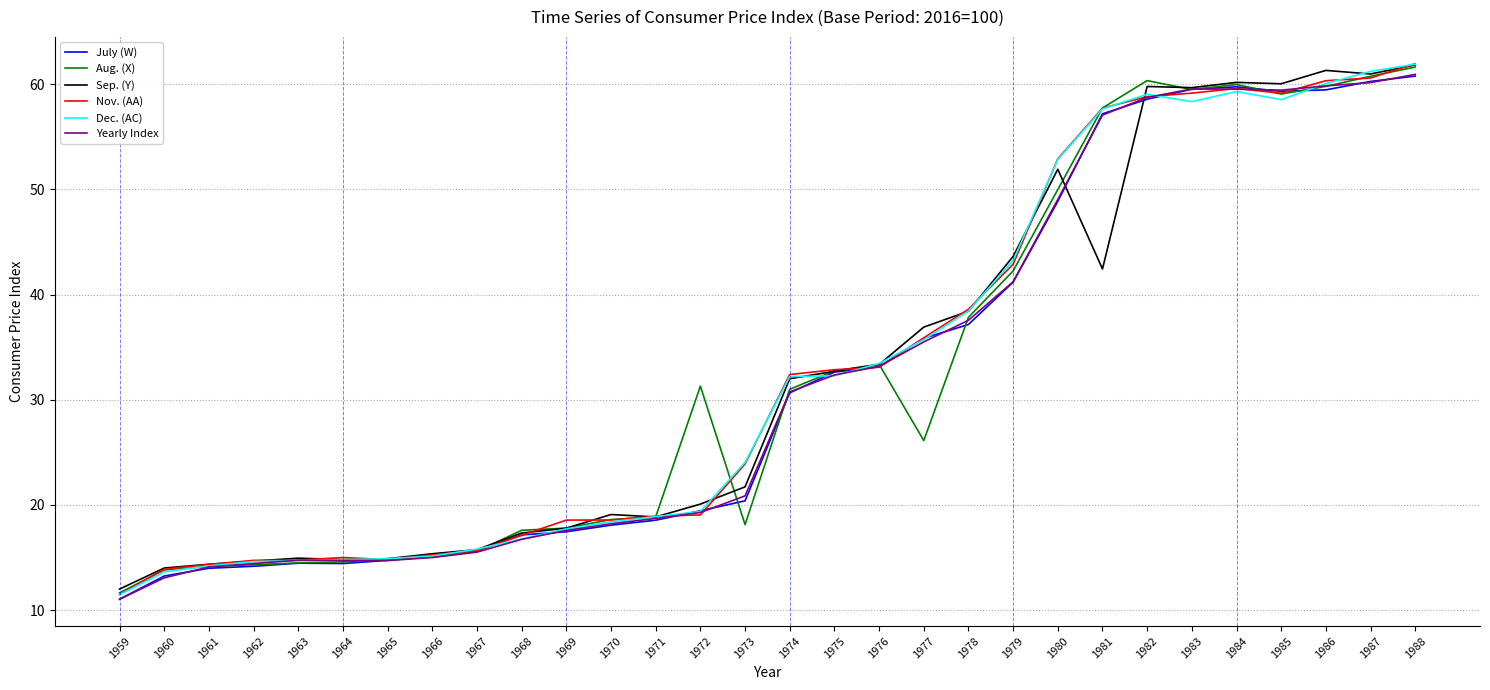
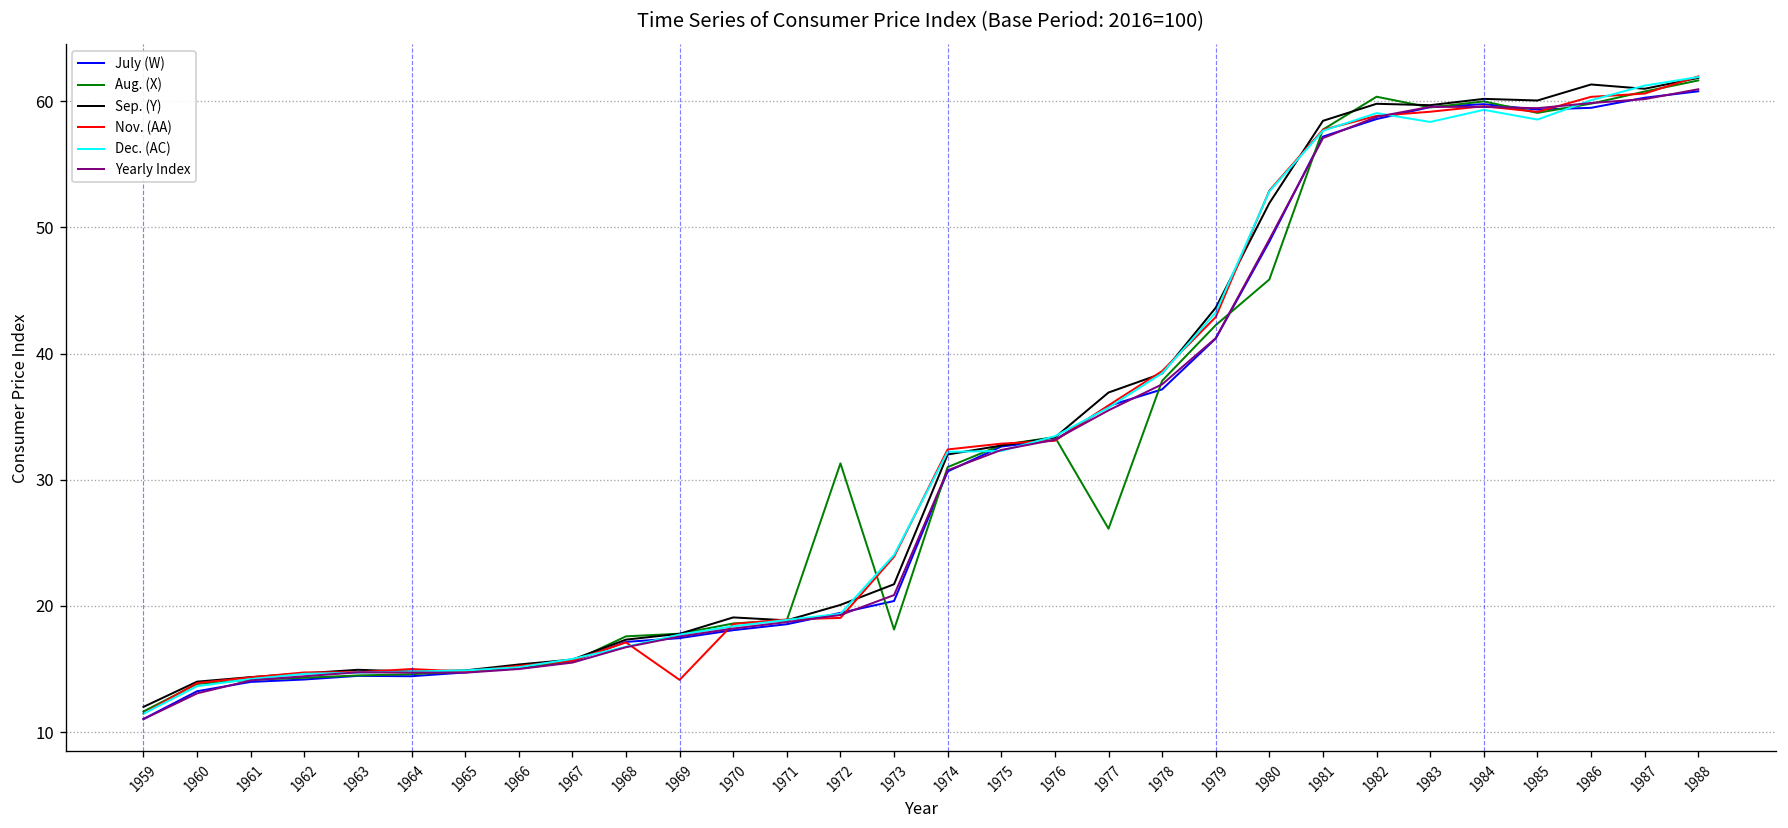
  {
    "July (W)": {
      "1973": 20.4,
      "1978": 37.2,
      "1986": 59.5
    },
    "Aug. (X)": {
      "1968": 17.6,
      "1972": 31.3,
      "1973": 18.1,
      "1974": 31.0,
      "1977": 26.1,
      "1978": 37.8,
      "1979": 42.3,
-     "1980": 50.0,
+     "1980": 45.9,
      "1982": 60.4
    },
    "Sep. (Y)": {
      "1959": 12.0,
      "1970": 19.1,
      "1972": 20.1,
      "1973": 21.7,
      "1977": 36.9,
      "1979": 43.6,
      "1980": 51.9,
-     "1981": 42.4,
+     "1981": 58.4,
      "1982": 59.8,
      "1985": 60.1,
      "1986": 61.3
    },
    "Nov. (AA)": {
-     "1969": 18.6,
+     "1969": 14.1,
      "1979": 42.9,
      "1983": 59.2,
      "1986": 60.3
    },
    "Dec. (AC)": {
      "1979": 43.3,
      "1983": 58.4,
      "1985": 58.5,
      "1987": 61.2
    },
    "Yearly Index": {
      "1973": 20.9,
      "1978": 37.6
    }
  }
